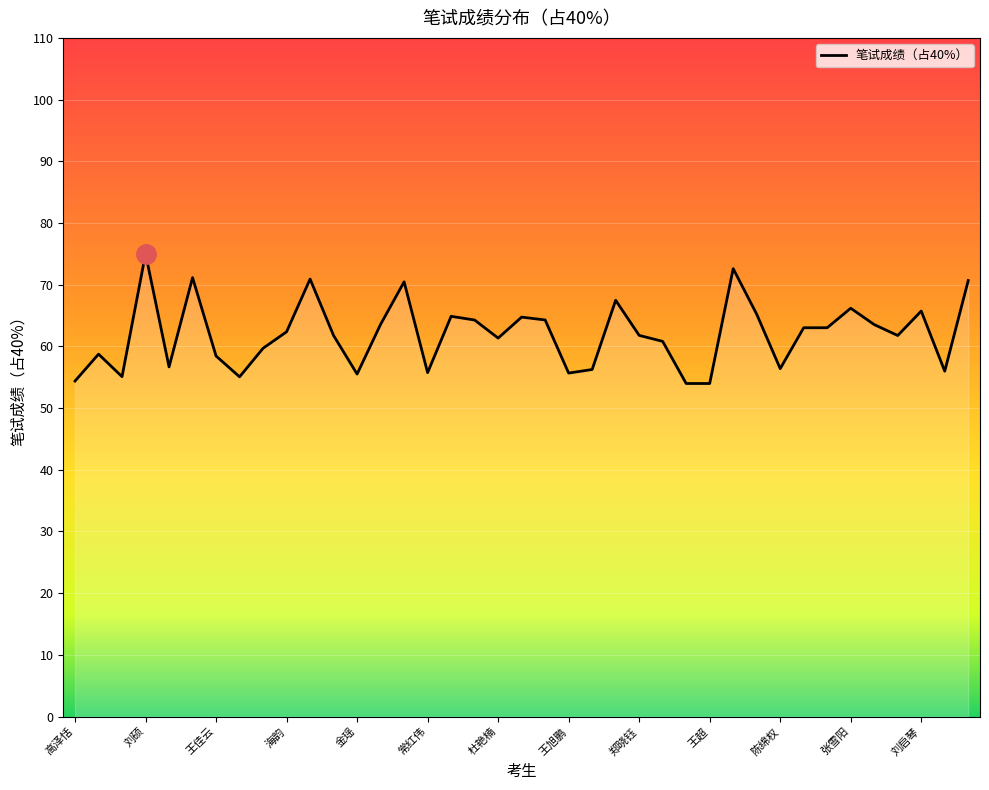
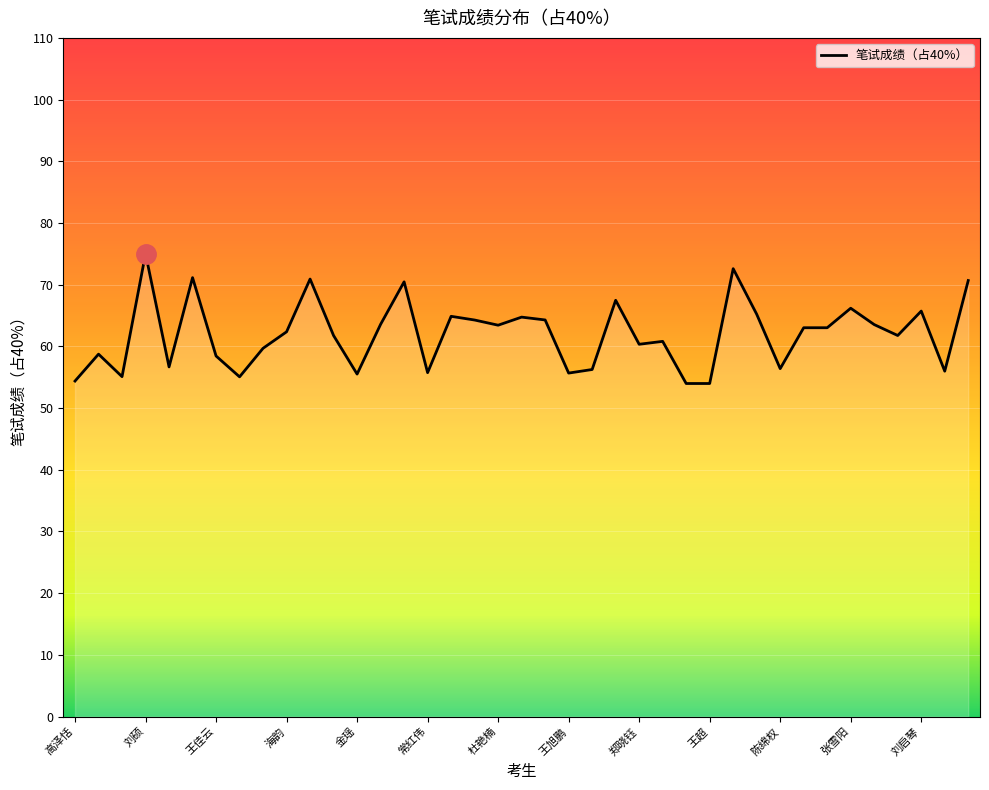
  {
    "笔试成绩（占40%）": {
      "高泽恬": 54,
      "王佳云": 58,
      "海韵": 62,
      "金瑶": 56,
      "常红伟": 56,
-     "杜艳楠": 61,
+     "杜艳楠": 63,
      "王旭鹏": 56,
-     "郑晓钰": 62,
+     "郑晓钰": 60,
      "王超": 54,
      "陈绵权": 56,
      "张雪阳": 66,
      "刘启琴": 66
    }
  }
